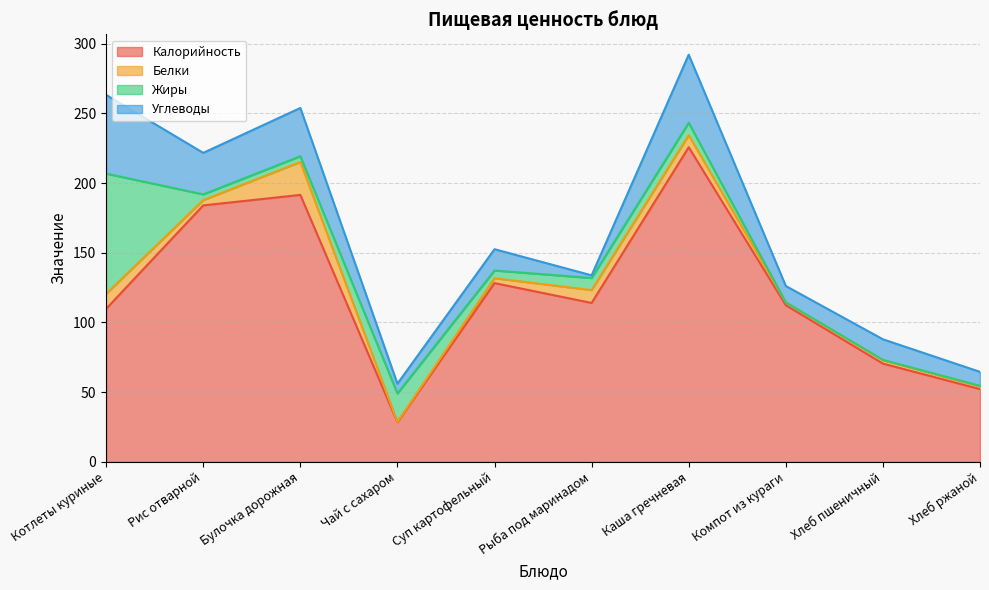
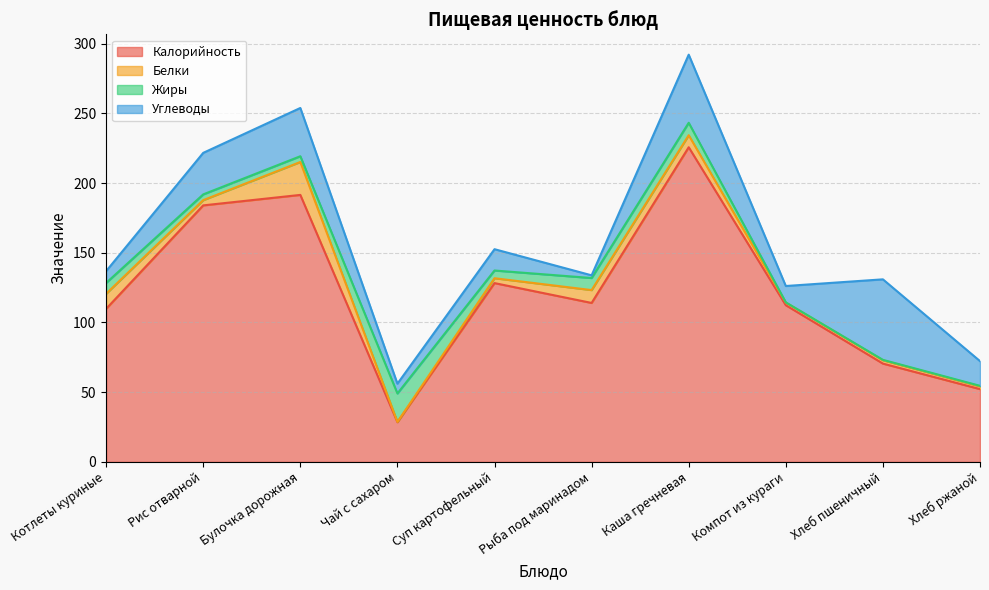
  {
    "Калорийность": {
      "Котлеты куриные": 110,
      "Рис отварной": 184,
      "Булочка дорожная": 191,
      "Суп картофельный": 128,
      "Рыба под маринадом": 114,
      "Каша гречневая": 226,
      "Компот из кураги": 112,
      "Хлеб пшеничный": 71,
      "Хлеб ржаной": 52
    },
    "Белки": {
      "Котлеты куриные": 11,
      "Рис отварной": 4,
      "Булочка дорожная": 24,
      "Суп картофельный": 4,
      "Рыба под маринадом": 9,
      "Каша гречневая": 9
    },
    "Жиры": {
-     "Котлеты куриные": 86,
+     "Котлеты куриные": 8,
      "Рис отварной": 4,
      "Булочка дорожная": 4,
      "Чай с сахаром": 20,
      "Суп картофельный": 6,
      "Рыба под маринадом": 9,
      "Каша гречневая": 9
    },
    "Углеводы": {
-     "Котлеты куриные": 56,
+     "Котлеты куриные": 8,
      "Рис отварной": 30,
      "Булочка дорожная": 35,
      "Чай с сахаром": 7,
      "Суп картофельный": 15,
      "Рыба под маринадом": 2,
      "Каша гречневая": 49,
      "Компот из кураги": 12,
-     "Хлеб пшеничный": 15,
-     "Хлеб ржаной": 10
+     "Хлеб пшеничный": 58,
+     "Хлеб ржаной": 18
    }
  }
